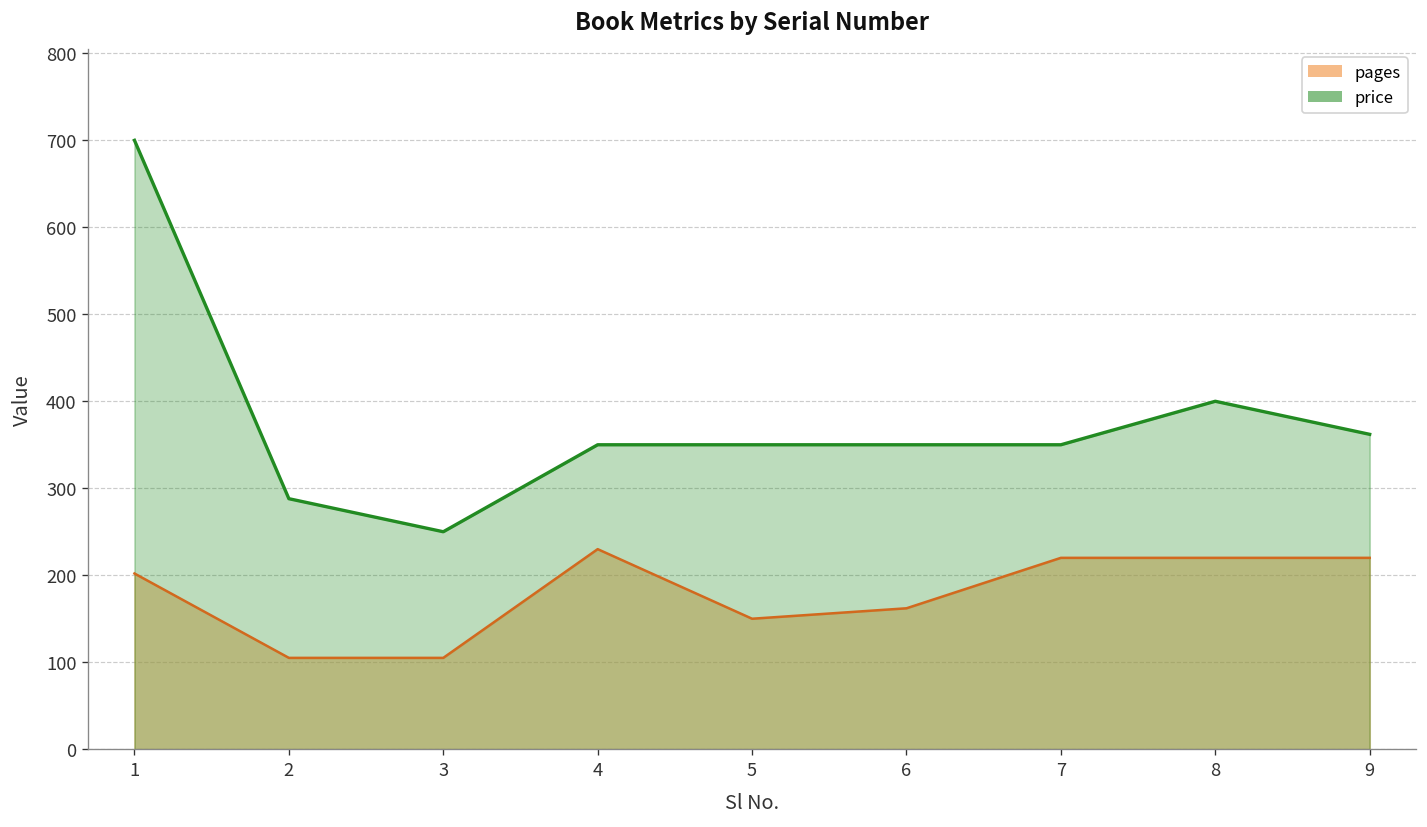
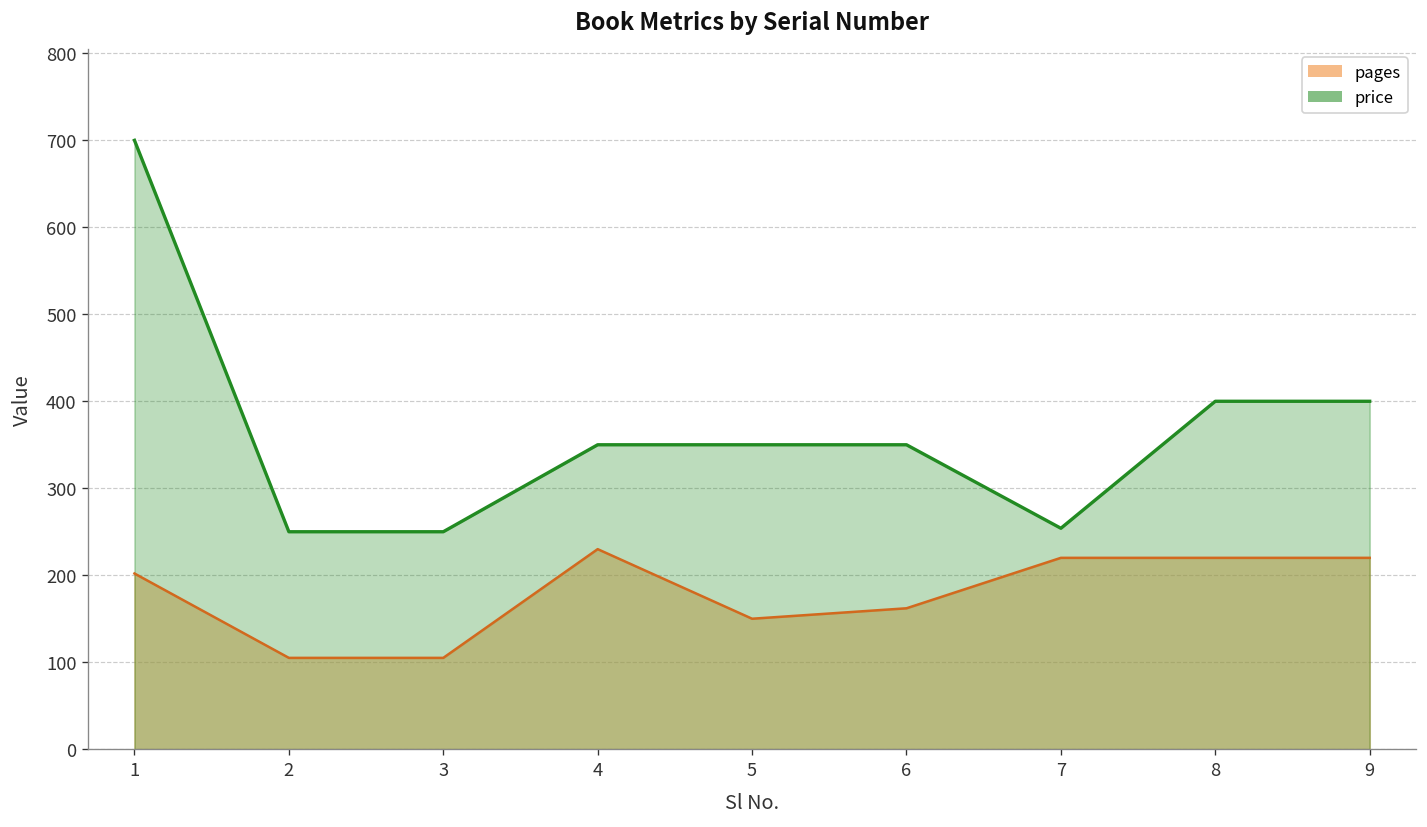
  {
    "pages": {
      "1": 200,
      "2": 110,
      "3": 110,
      "4": 230,
      "5": 150,
      "6": 160,
      "7": 220,
      "8": 220,
      "9": 220
    },
    "price": {
      "1": 700,
-     "2": 290,
+     "2": 250,
      "3": 250,
      "4": 350,
      "5": 350,
      "6": 350,
-     "7": 350,
+     "7": 250,
      "8": 400,
-     "9": 360
+     "9": 400
    }
  }
